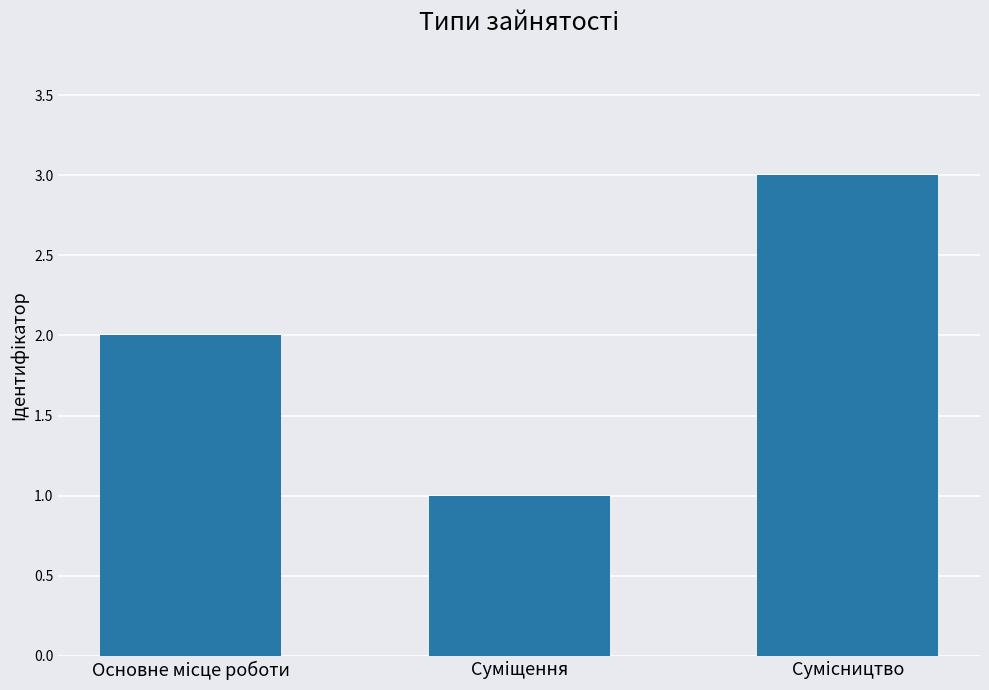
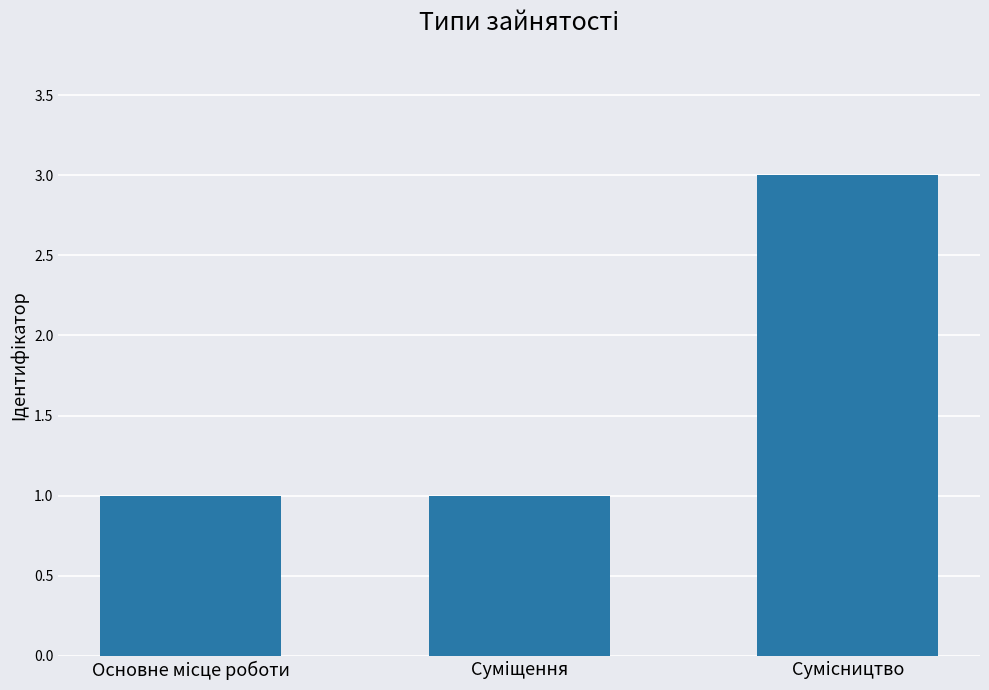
  {
-   "Основне місце роботи": 2,
+   "Основне місце роботи": 1,
    "Суміщення": 1,
    "Сумісництво": 3
  }
